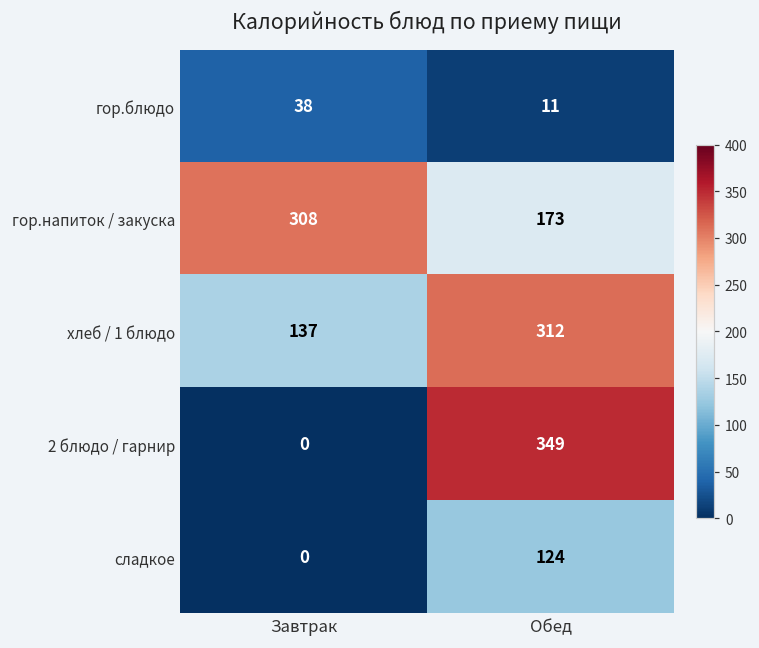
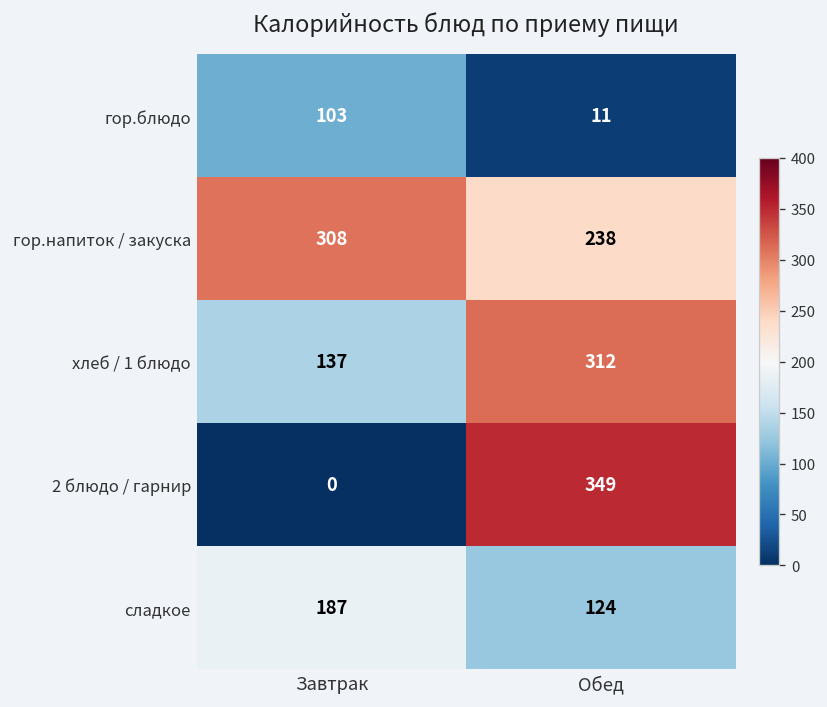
  {
    "гор.блюдо": {
-     "Завтрак": 38,
+     "Завтрак": 103,
      "Обед": 11
    },
    "гор.напиток / закуска": {
      "Завтрак": 308,
-     "Обед": 173
+     "Обед": 238
    },
    "хлеб / 1 блюдо": {
      "Завтрак": 137,
      "Обед": 312
    },
    "2 блюдо / гарнир": {
      "Завтрак": 0,
      "Обед": 349
    },
    "сладкое": {
-     "Завтрак": 0,
+     "Завтрак": 187,
      "Обед": 124
    }
  }
